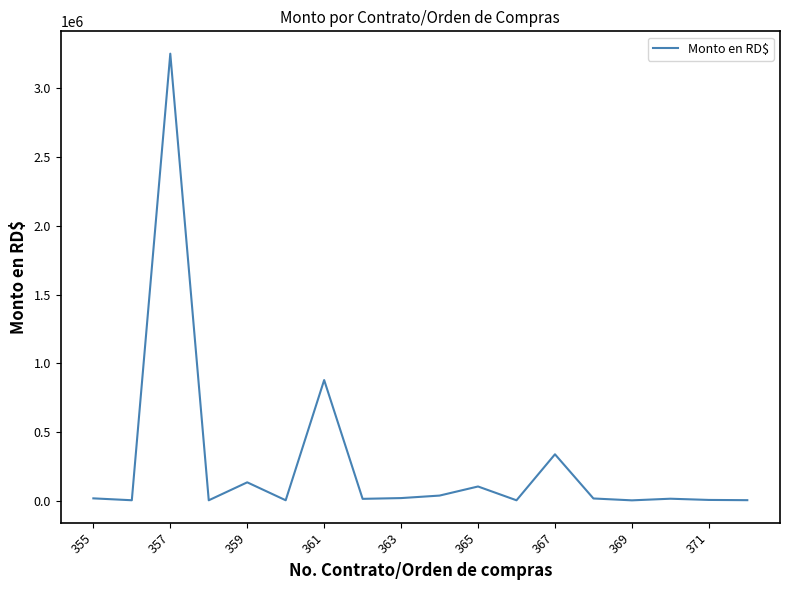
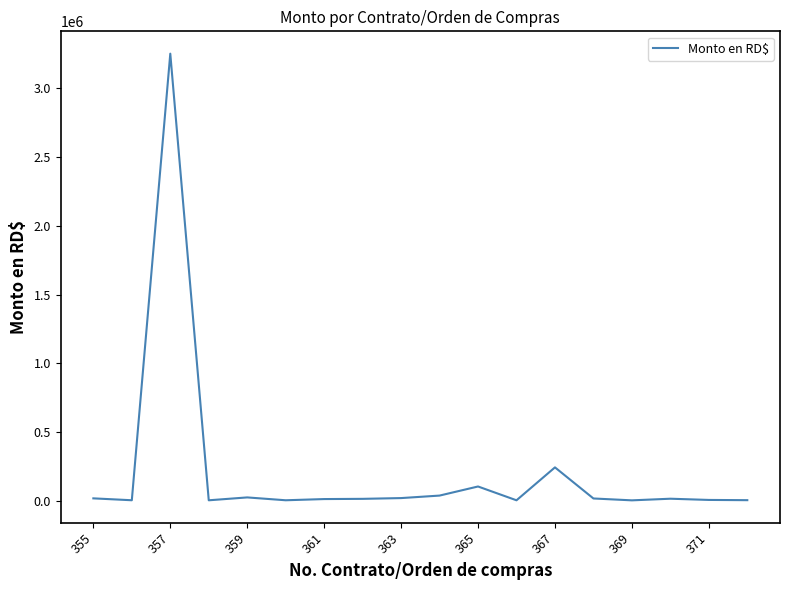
  {
    "355": 20000,
    "357": 3250000,
-   "359": 140000,
-   "361": 880000,
+   "359": 30000,
+   "361": 10000,
    "363": 20000,
    "365": 110000,
-   "367": 340000,
+   "367": 240000,
    "369": 10000,
    "371": 10000
  }
